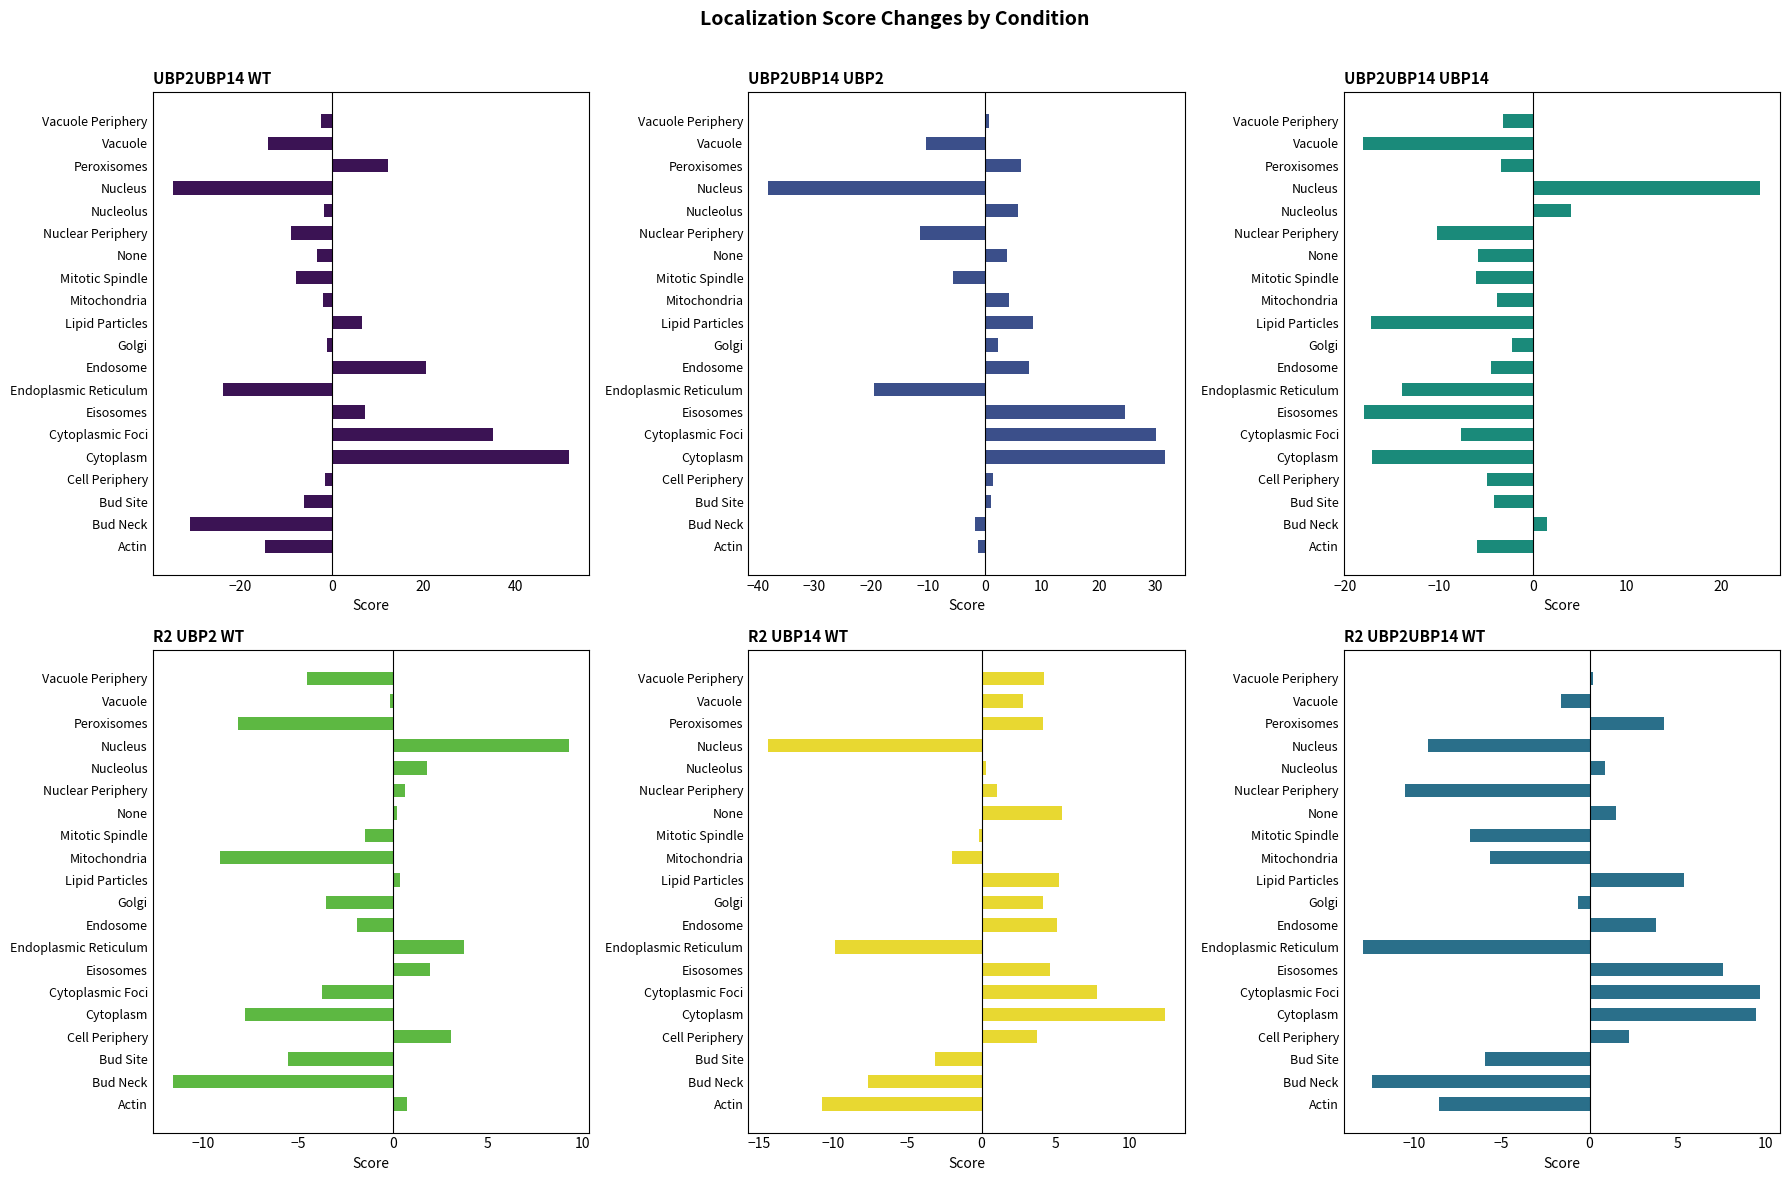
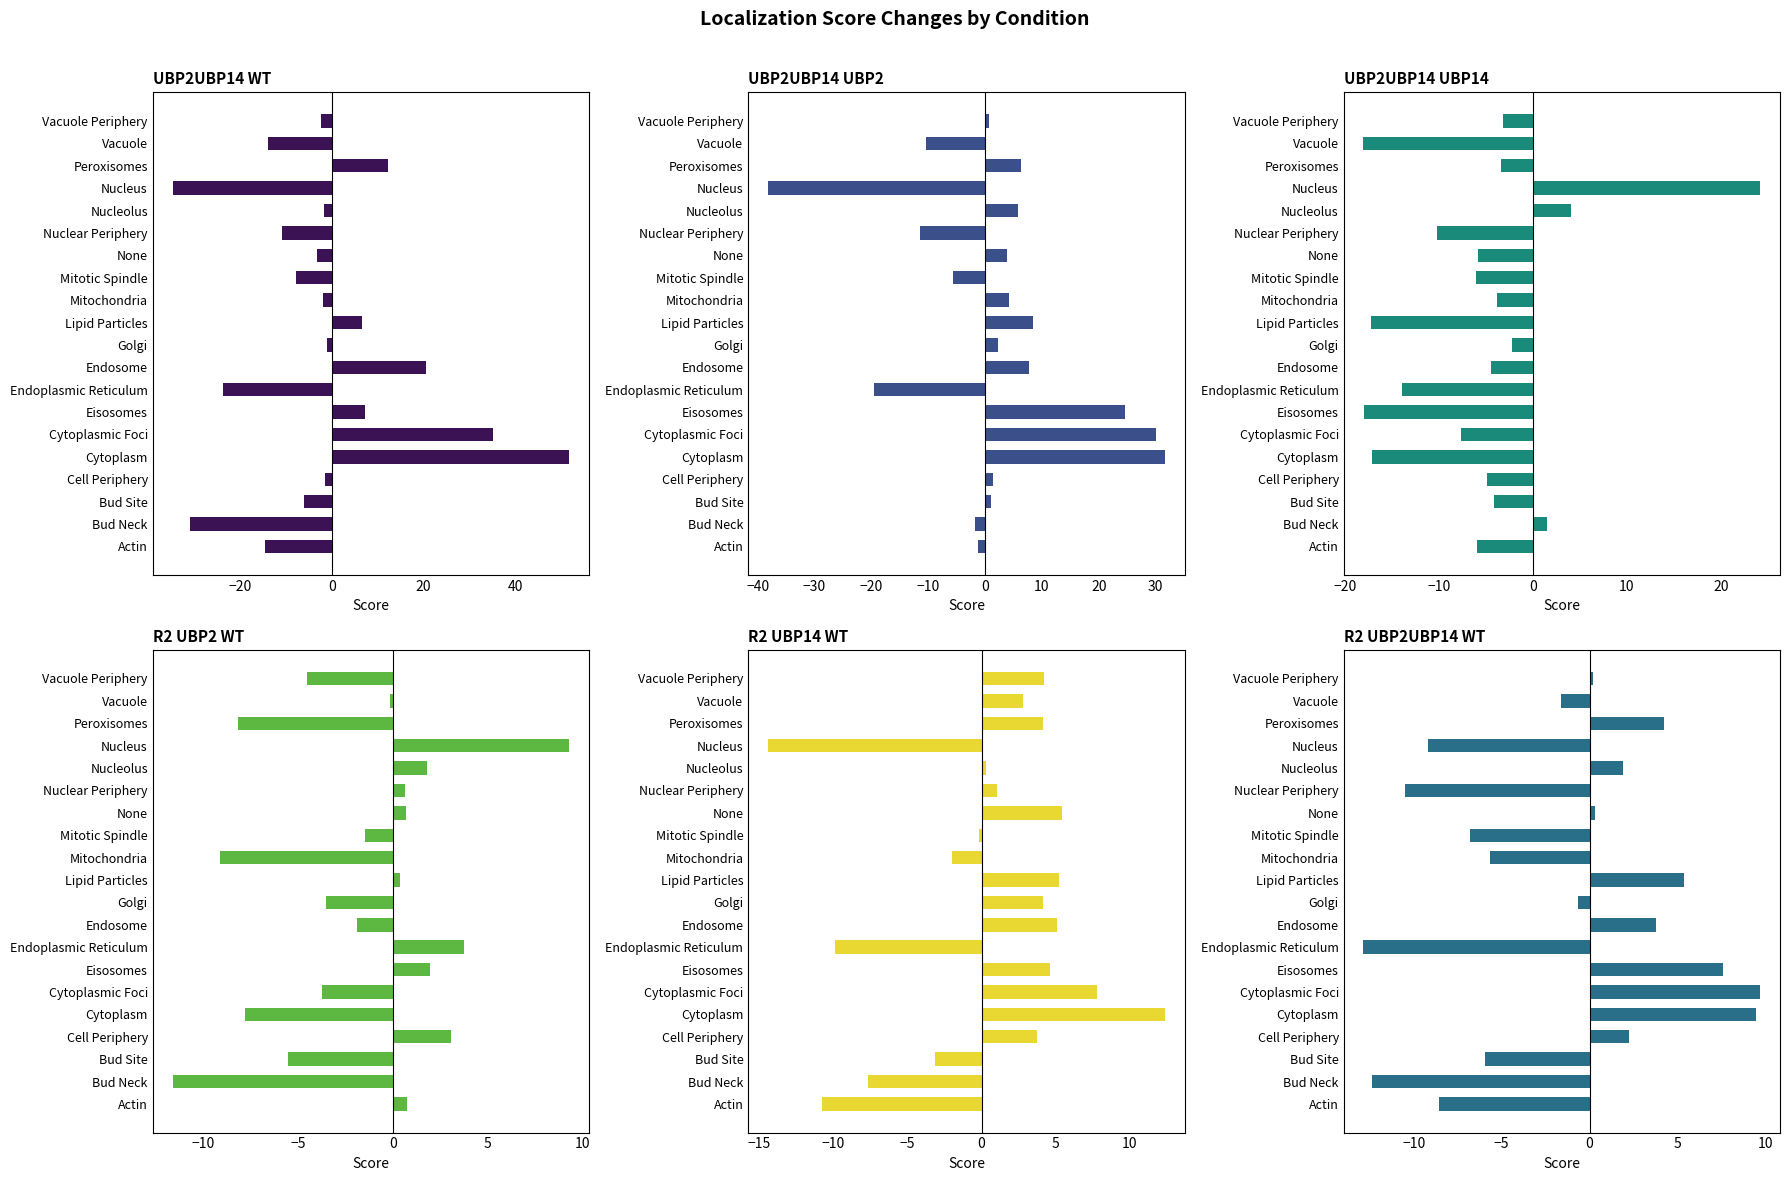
  {
    "UBP2UBP14 WT": {
      "Vacuole Periphery": -2,
      "Vacuole": -14,
      "Peroxisomes": 12,
      "Nucleus": -35,
      "Nucleolus": -2,
-     "Nuclear Periphery": -9,
+     "Nuclear Periphery": -11,
      "None": -3,
      "Mitotic Spindle": -8,
      "Mitochondria": -2,
      "Lipid Particles": 7,
      "Golgi": -1,
      "Endosome": 21,
      "Endoplasmic Reticulum": -24,
      "Eisosomes": 7,
      "Cytoplasmic Foci": 35,
      "Cytoplasm": 52,
      "Cell Periphery": -1,
      "Bud Site": -6,
      "Bud Neck": -31,
      "Actin": -15
    },
    "UBP2UBP14 UBP2": {
      "Vacuole Periphery": 1,
      "Vacuole": -10,
      "Peroxisomes": 6,
      "Nucleus": -38,
      "Nucleolus": 6,
      "Nuclear Periphery": -11,
      "None": 4,
      "Mitotic Spindle": -6,
      "Mitochondria": 4,
      "Lipid Particles": 8,
      "Golgi": 2,
      "Endosome": 8,
      "Endoplasmic Reticulum": -20,
      "Eisosomes": 25,
      "Cytoplasmic Foci": 30,
      "Cytoplasm": 32,
      "Cell Periphery": 1,
      "Bud Site": 1,
      "Bud Neck": -2,
      "Actin": -1
    },
    "UBP2UBP14 UBP14": {
      "Vacuole Periphery": -3,
      "Vacuole": -18,
      "Peroxisomes": -3,
      "Nucleus": 24,
      "Nucleolus": 4,
      "Nuclear Periphery": -10,
      "None": -6,
      "Mitotic Spindle": -6,
      "Mitochondria": -4,
      "Lipid Particles": -17,
      "Golgi": -2,
      "Endosome": -4,
      "Endoplasmic Reticulum": -14,
      "Eisosomes": -18,
      "Cytoplasmic Foci": -8,
      "Cytoplasm": -17,
      "Cell Periphery": -5,
      "Bud Site": -4,
      "Bud Neck": 1,
      "Actin": -6
    },
    "R2 UBP2 WT": {
      "Vacuole Periphery": -4.6,
      "Vacuole": -0.2,
      "Peroxisomes": -8.2,
      "Nucleus": 9.3,
      "Nucleolus": 1.8,
      "Nuclear Periphery": 0.6,
-     "None": 0.2,
+     "None": 0.7,
      "Mitotic Spindle": -1.5,
      "Mitochondria": -9.2,
      "Lipid Particles": 0.4,
      "Golgi": -3.5,
      "Endosome": -1.9,
      "Endoplasmic Reticulum": 3.8,
      "Eisosomes": 1.9,
      "Cytoplasmic Foci": -3.7,
      "Cytoplasm": -7.8,
      "Cell Periphery": 3.1,
      "Bud Site": -5.6,
      "Bud Neck": -11.6,
      "Actin": 0.7
    },
    "R2 UBP14 WT": {
      "Vacuole Periphery": 4.2,
      "Vacuole": 2.8,
      "Peroxisomes": 4.2,
      "Nucleus": -14.4,
      "Nucleolus": 0.3,
      "Nuclear Periphery": 1.0,
      "None": 5.5,
      "Mitotic Spindle": -0.2,
      "Mitochondria": -2.0,
      "Lipid Particles": 5.2,
      "Golgi": 4.2,
      "Endosome": 5.1,
      "Endoplasmic Reticulum": -9.9,
      "Eisosomes": 4.6,
      "Cytoplasmic Foci": 7.8,
      "Cytoplasm": 12.4,
      "Cell Periphery": 3.8,
      "Bud Site": -3.2,
      "Bud Neck": -7.7,
      "Actin": -10.8
    },
    "R2 UBP2UBP14 WT": {
      "Vacuole Periphery": 0.2,
      "Vacuole": -1.6,
      "Peroxisomes": 4.3,
      "Nucleus": -9.2,
-     "Nucleolus": 0.9,
+     "Nucleolus": 1.9,
      "Nuclear Periphery": -10.5,
-     "None": 1.5,
+     "None": 0.3,
      "Mitotic Spindle": -6.8,
      "Mitochondria": -5.6,
      "Lipid Particles": 5.4,
      "Golgi": -0.6,
      "Endosome": 3.8,
      "Endoplasmic Reticulum": -12.9,
      "Eisosomes": 7.6,
      "Cytoplasmic Foci": 9.7,
      "Cytoplasm": 9.4,
      "Cell Periphery": 2.2,
      "Bud Site": -6.0,
      "Bud Neck": -12.3,
      "Actin": -8.5
    }
  }
